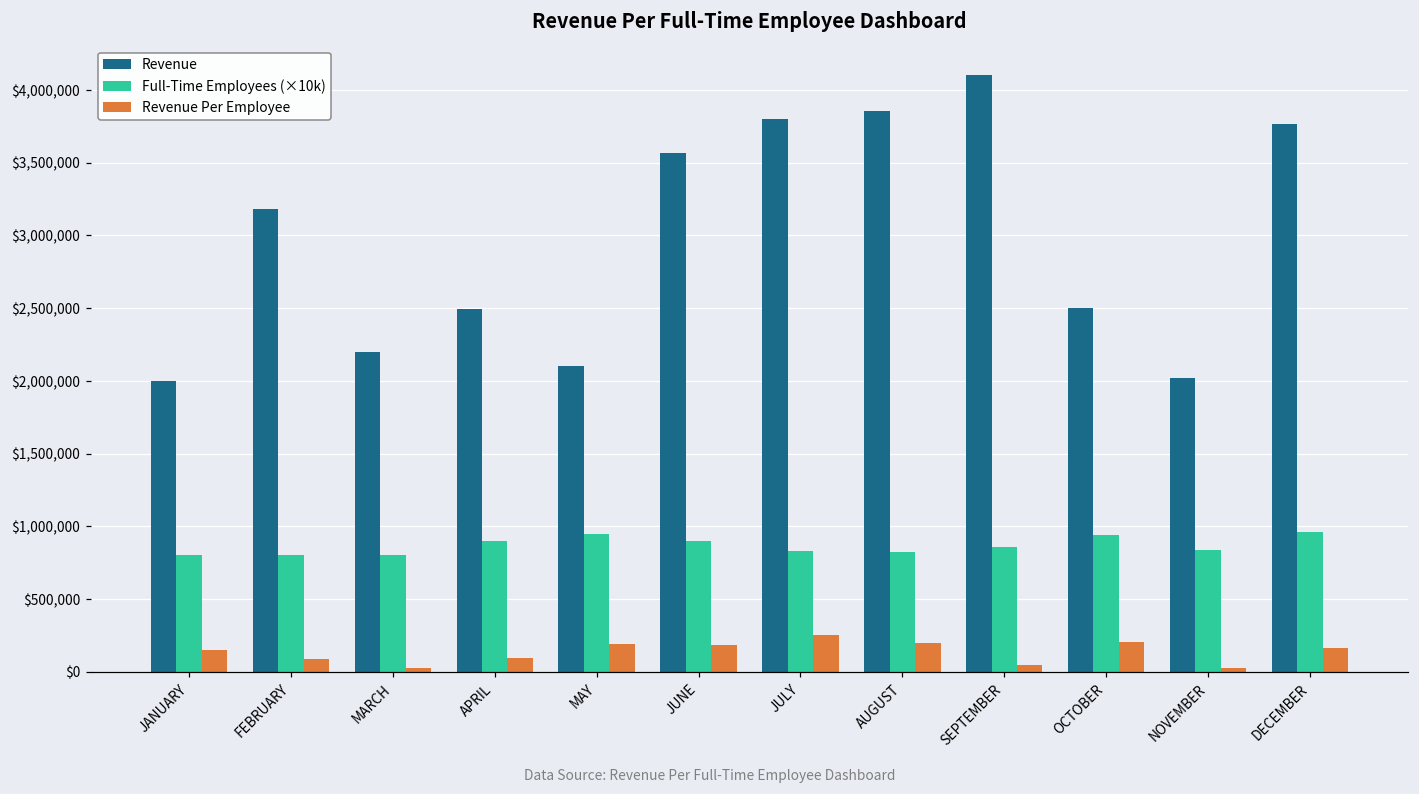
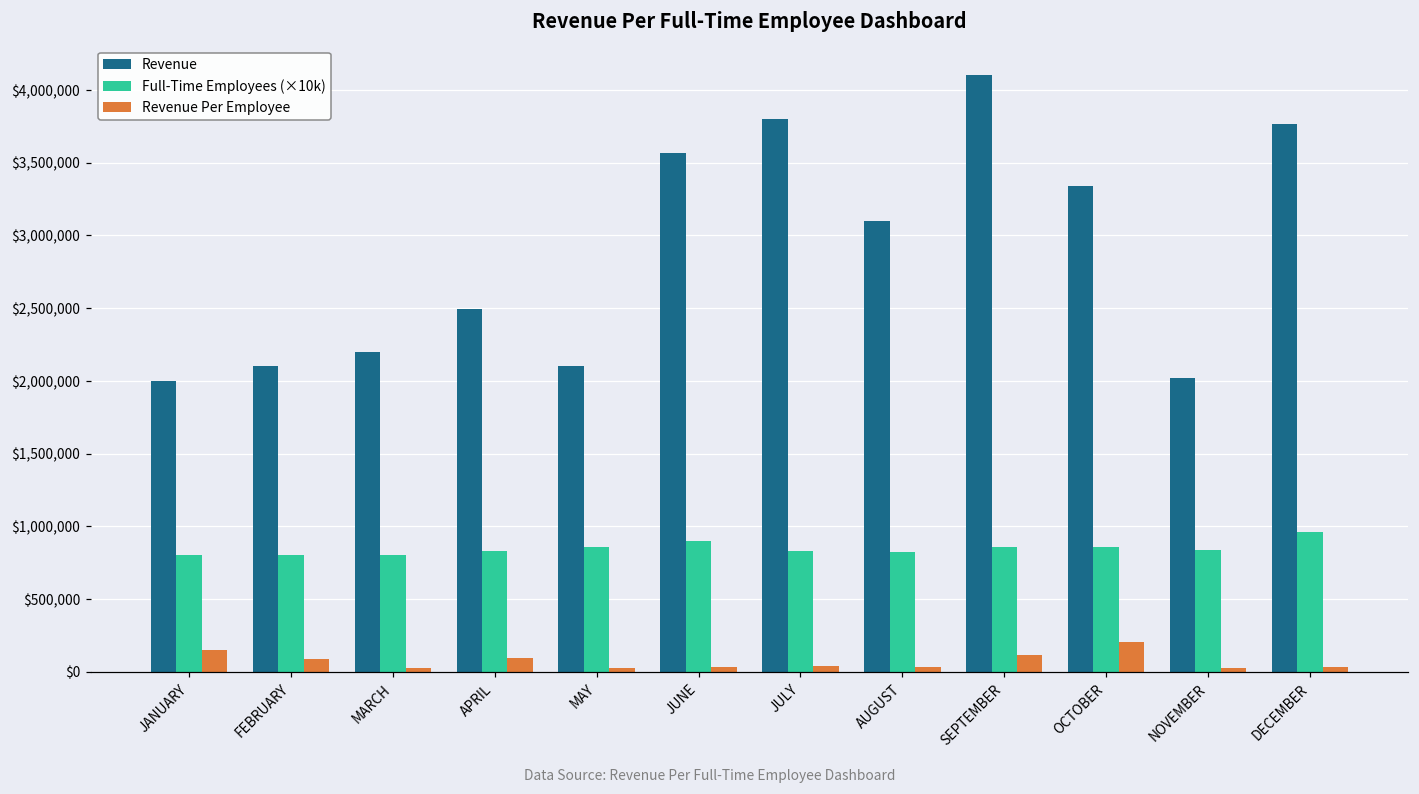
  {
    "Revenue": {
      "JANUARY": "$2,000,000",
-     "FEBRUARY": "$3,180,000",
+     "FEBRUARY": "$2,100,000",
      "MARCH": "$2,200,000",
      "APRIL": "$2,490,000",
      "MAY": "$2,100,000",
      "JUNE": "$3,560,000",
      "JULY": "$3,800,000",
-     "AUGUST": "$3,860,000",
+     "AUGUST": "$3,100,000",
      "SEPTEMBER": "$4,100,000",
-     "OCTOBER": "$2,500,000",
+     "OCTOBER": "$3,340,000",
      "NOVEMBER": "$2,020,000",
      "DECEMBER": "$3,770,000"
    },
    "Full-Time Employees (×10k)": {
      "JANUARY": "$800,000",
      "FEBRUARY": "$800,000",
      "MARCH": "$800,000",
-     "APRIL": "$900,000",
-     "MAY": "$950,000",
+     "APRIL": "$830,000",
+     "MAY": "$860,000",
      "JUNE": "$900,000",
      "JULY": "$830,000",
      "AUGUST": "$820,000",
      "SEPTEMBER": "$860,000",
-     "OCTOBER": "$940,000",
+     "OCTOBER": "$860,000",
      "NOVEMBER": "$840,000",
      "DECEMBER": "$960,000"
    },
    "Revenue Per Employee": {
      "JANUARY": "$150,000",
      "FEBRUARY": "$90,000",
      "MARCH": "$30,000",
      "APRIL": "$90,000",
-     "MAY": "$190,000",
-     "JUNE": "$190,000",
-     "JULY": "$250,000",
-     "AUGUST": "$200,000",
-     "SEPTEMBER": "$40,000",
+     "MAY": "$20,000",
+     "JUNE": "$30,000",
+     "JULY": "$40,000",
+     "AUGUST": "$30,000",
+     "SEPTEMBER": "$120,000",
      "OCTOBER": "$200,000",
      "NOVEMBER": "$30,000",
-     "DECEMBER": "$160,000"
+     "DECEMBER": "$40,000"
    }
  }
